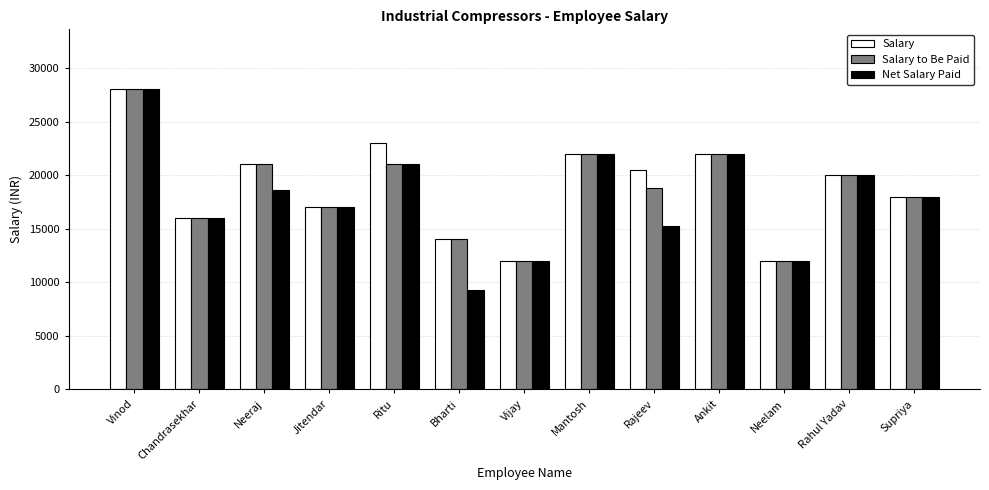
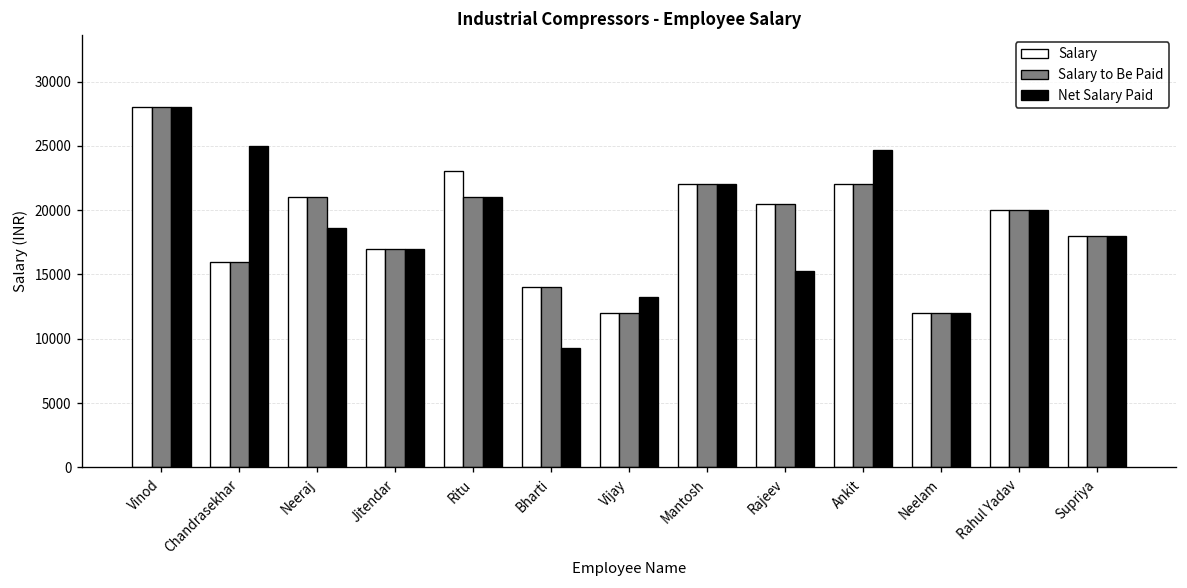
  {
    "Salary": {
      "Vinod": 28000,
      "Chandrasekhar": 16000,
      "Neeraj": 21000,
      "Jitendar": 17000,
      "Ritu": 23000,
      "Bharti": 14000,
      "Vijay": 12000,
      "Mantosh": 22000,
      "Rajeev": 20500,
      "Ankit": 22000,
      "Neelam": 12000,
      "Rahul Yadav": 20000,
      "Supriya": 18000
    },
    "Salary to Be Paid": {
      "Vinod": 28000,
      "Chandrasekhar": 16000,
      "Neeraj": 21000,
      "Jitendar": 17000,
      "Ritu": 21000,
      "Bharti": 14000,
      "Vijay": 12000,
      "Mantosh": 22000,
-     "Rajeev": 18800,
+     "Rajeev": 20500,
      "Ankit": 22000,
      "Neelam": 12000,
      "Rahul Yadav": 20000,
      "Supriya": 18000
    },
    "Net Salary Paid": {
      "Vinod": 28000,
-     "Chandrasekhar": 16000,
+     "Chandrasekhar": 25000,
      "Neeraj": 18600,
      "Jitendar": 17000,
      "Ritu": 21000,
      "Bharti": 9300,
-     "Vijay": 12000,
+     "Vijay": 13200,
      "Mantosh": 22000,
      "Rajeev": 15300,
-     "Ankit": 22000,
+     "Ankit": 24700,
      "Neelam": 12000,
      "Rahul Yadav": 20000,
      "Supriya": 18000
    }
  }
